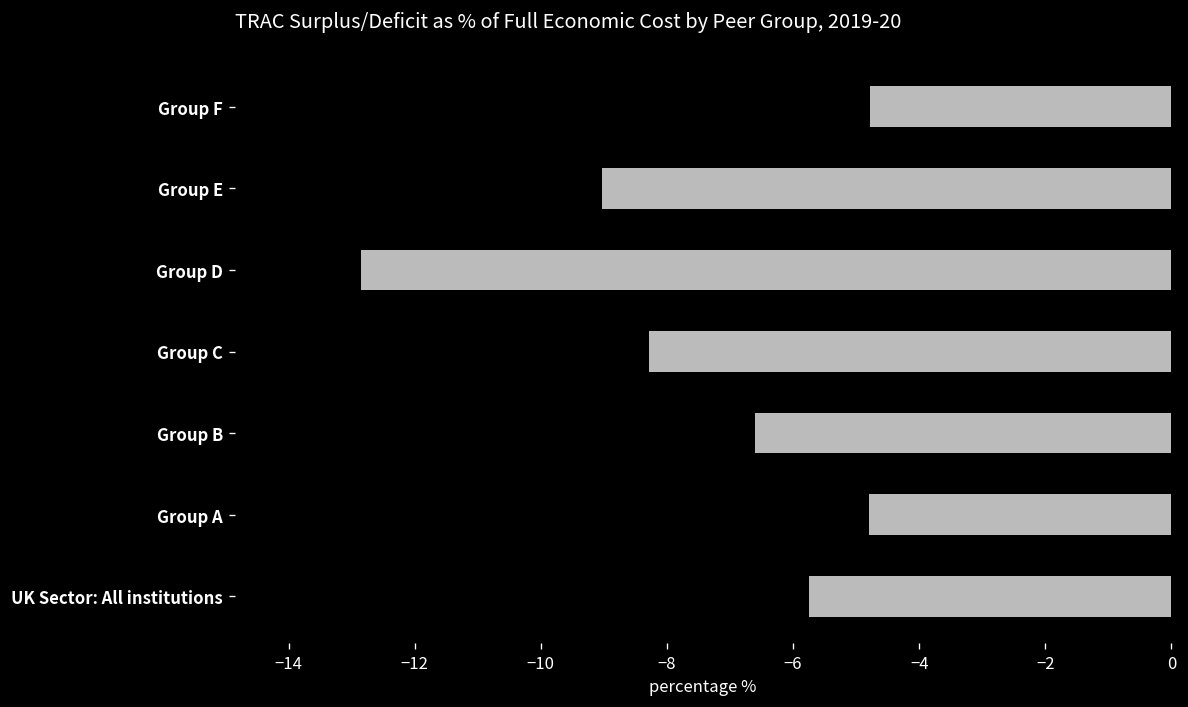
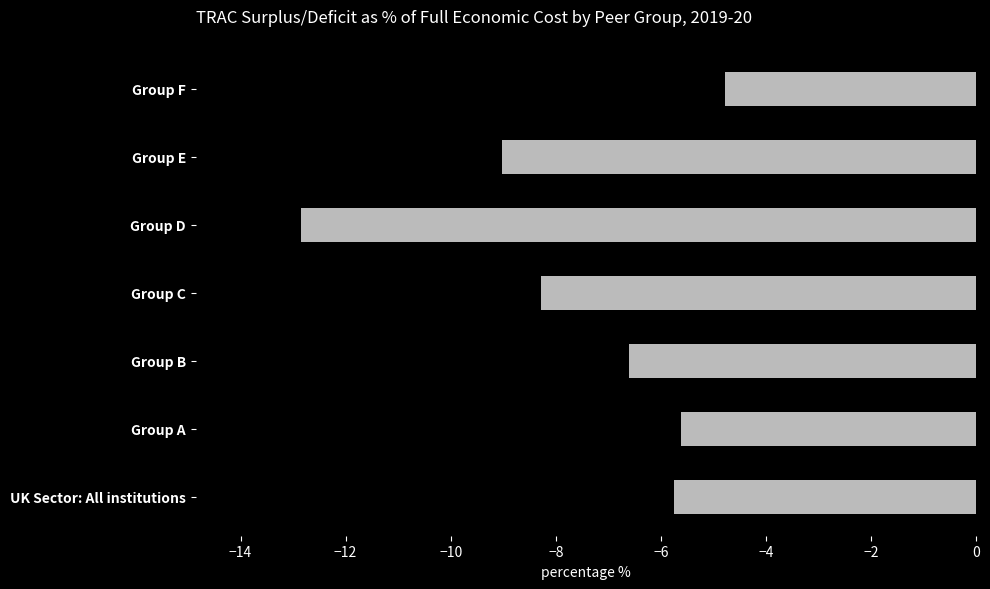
  {
    "Group F": -4.8,
    "Group E": -9.0,
    "Group D": -12.9,
    "Group C": -8.3,
    "Group B": -6.6,
-   "Group A": -4.8,
+   "Group A": -5.6,
    "UK Sector: All institutions": -5.7
  }
